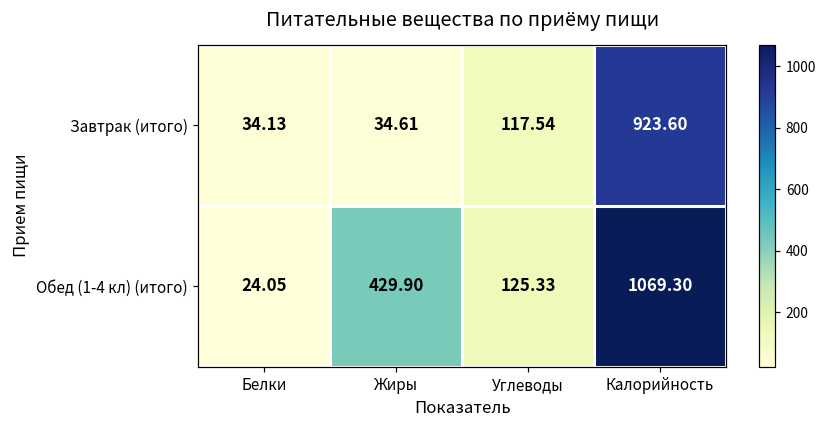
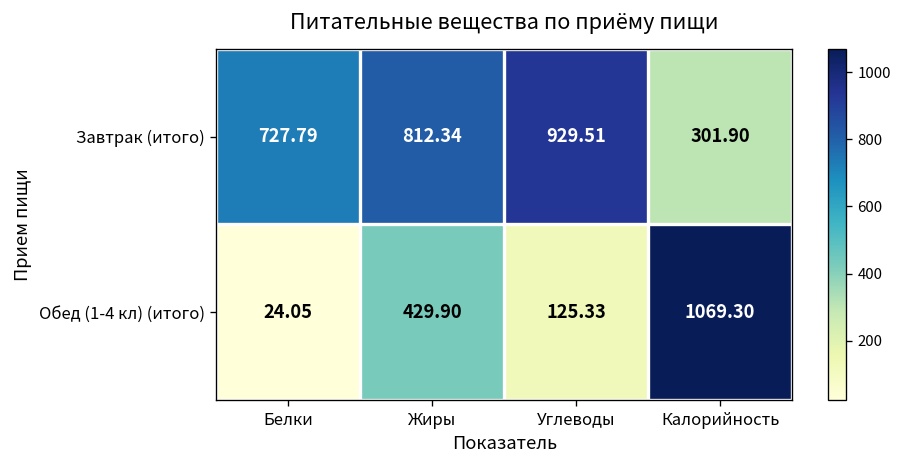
  {
    "Завтрак (итого)": {
-     "Белки": 34.13,
-     "Жиры": 34.61,
-     "Углеводы": 117.54,
-     "Калорийность": 923.60
+     "Белки": 727.79,
+     "Жиры": 812.34,
+     "Углеводы": 929.51,
+     "Калорийность": 301.90
    },
    "Обед (1-4 кл) (итого)": {
      "Белки": 24.05,
      "Жиры": 429.90,
      "Углеводы": 125.33,
      "Калорийность": 1069.30
    }
  }
